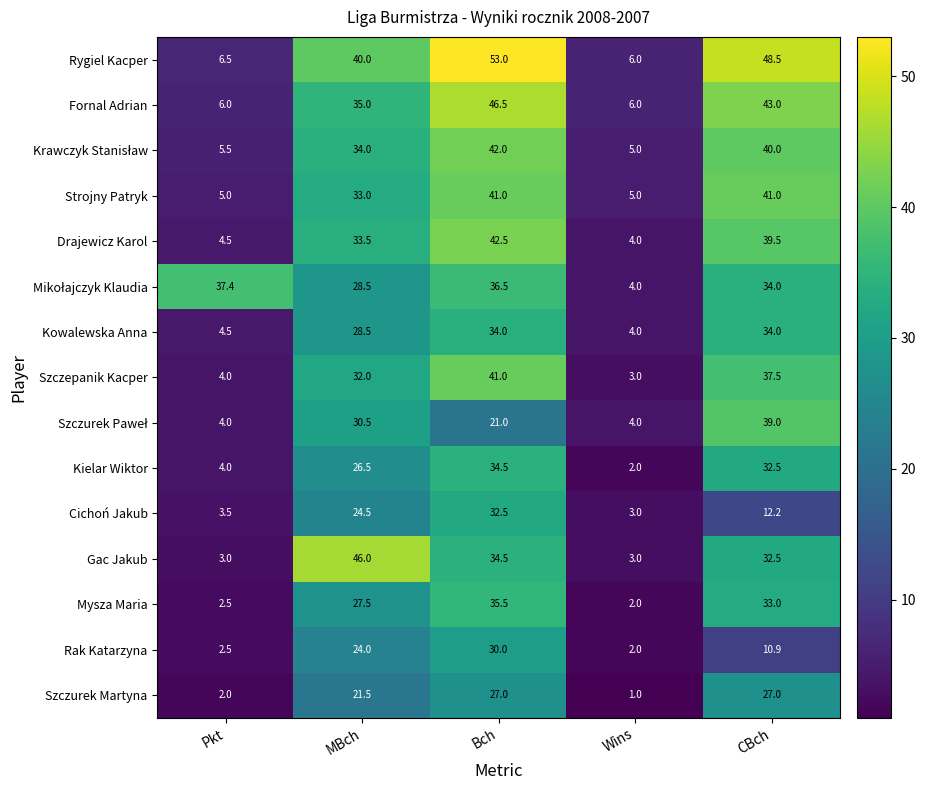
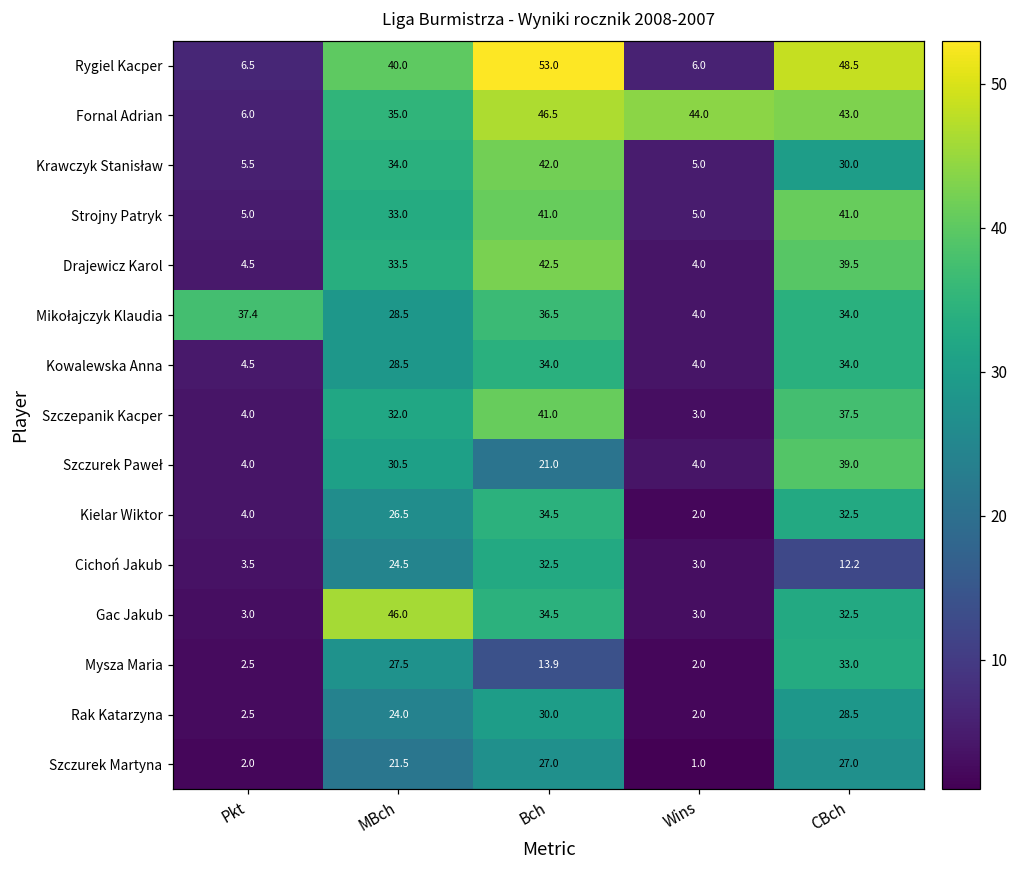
  {
    "Rygiel Kacper": {
      "Pkt": 6.5,
      "MBch": 40.0,
      "Bch": 53.0,
      "Wins": 6.0,
      "CBch": 48.5
    },
    "Fornal Adrian": {
      "Pkt": 6.0,
      "MBch": 35.0,
      "Bch": 46.5,
-     "Wins": 6.0,
+     "Wins": 44.0,
      "CBch": 43.0
    },
    "Krawczyk Stanisław": {
      "Pkt": 5.5,
      "MBch": 34.0,
      "Bch": 42.0,
      "Wins": 5.0,
-     "CBch": 40.0
+     "CBch": 30.0
    },
    "Strojny Patryk": {
      "Pkt": 5.0,
      "MBch": 33.0,
      "Bch": 41.0,
      "Wins": 5.0,
      "CBch": 41.0
    },
    "Drajewicz Karol": {
      "Pkt": 4.5,
      "MBch": 33.5,
      "Bch": 42.5,
      "Wins": 4.0,
      "CBch": 39.5
    },
    "Mikołajczyk Klaudia": {
      "Pkt": 37.4,
      "MBch": 28.5,
      "Bch": 36.5,
      "Wins": 4.0,
      "CBch": 34.0
    },
    "Kowalewska Anna": {
      "Pkt": 4.5,
      "MBch": 28.5,
      "Bch": 34.0,
      "Wins": 4.0,
      "CBch": 34.0
    },
    "Szczepanik Kacper": {
      "Pkt": 4.0,
      "MBch": 32.0,
      "Bch": 41.0,
      "Wins": 3.0,
      "CBch": 37.5
    },
    "Szczurek Paweł": {
      "Pkt": 4.0,
      "MBch": 30.5,
      "Bch": 21.0,
      "Wins": 4.0,
      "CBch": 39.0
    },
    "Kielar Wiktor": {
      "Pkt": 4.0,
      "MBch": 26.5,
      "Bch": 34.5,
      "Wins": 2.0,
      "CBch": 32.5
    },
    "Cichoń Jakub": {
      "Pkt": 3.5,
      "MBch": 24.5,
      "Bch": 32.5,
      "Wins": 3.0,
      "CBch": 12.2
    },
    "Gac Jakub": {
      "Pkt": 3.0,
      "MBch": 46.0,
      "Bch": 34.5,
      "Wins": 3.0,
      "CBch": 32.5
    },
    "Mysza Maria": {
      "Pkt": 2.5,
      "MBch": 27.5,
-     "Bch": 35.5,
+     "Bch": 13.9,
      "Wins": 2.0,
      "CBch": 33.0
    },
    "Rak Katarzyna": {
      "Pkt": 2.5,
      "MBch": 24.0,
      "Bch": 30.0,
      "Wins": 2.0,
-     "CBch": 10.9
+     "CBch": 28.5
    },
    "Szczurek Martyna": {
      "Pkt": 2.0,
      "MBch": 21.5,
      "Bch": 27.0,
      "Wins": 1.0,
      "CBch": 27.0
    }
  }
